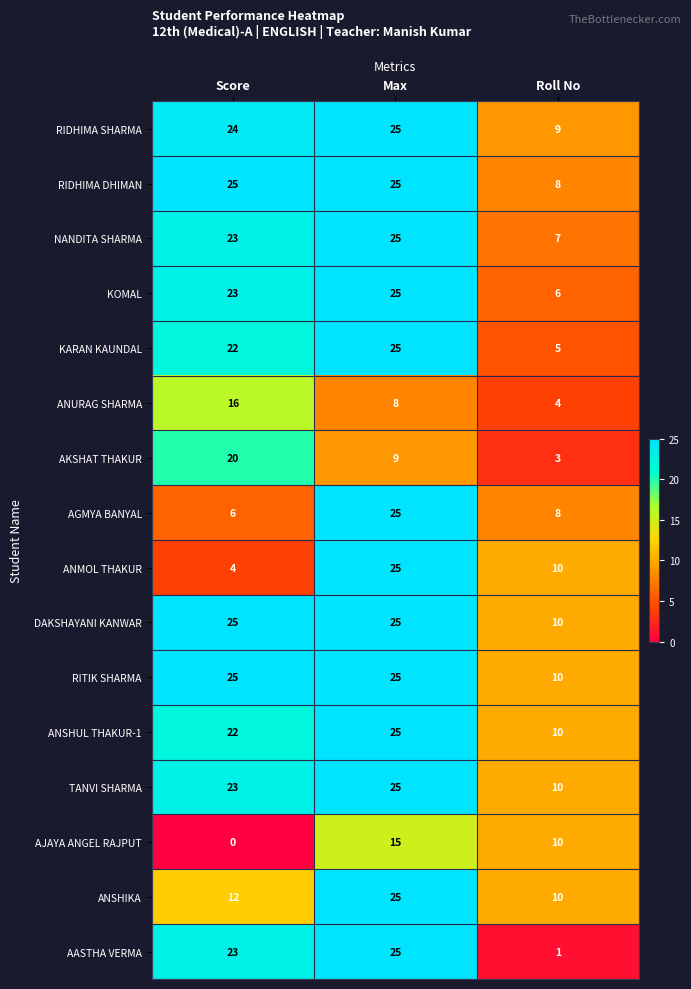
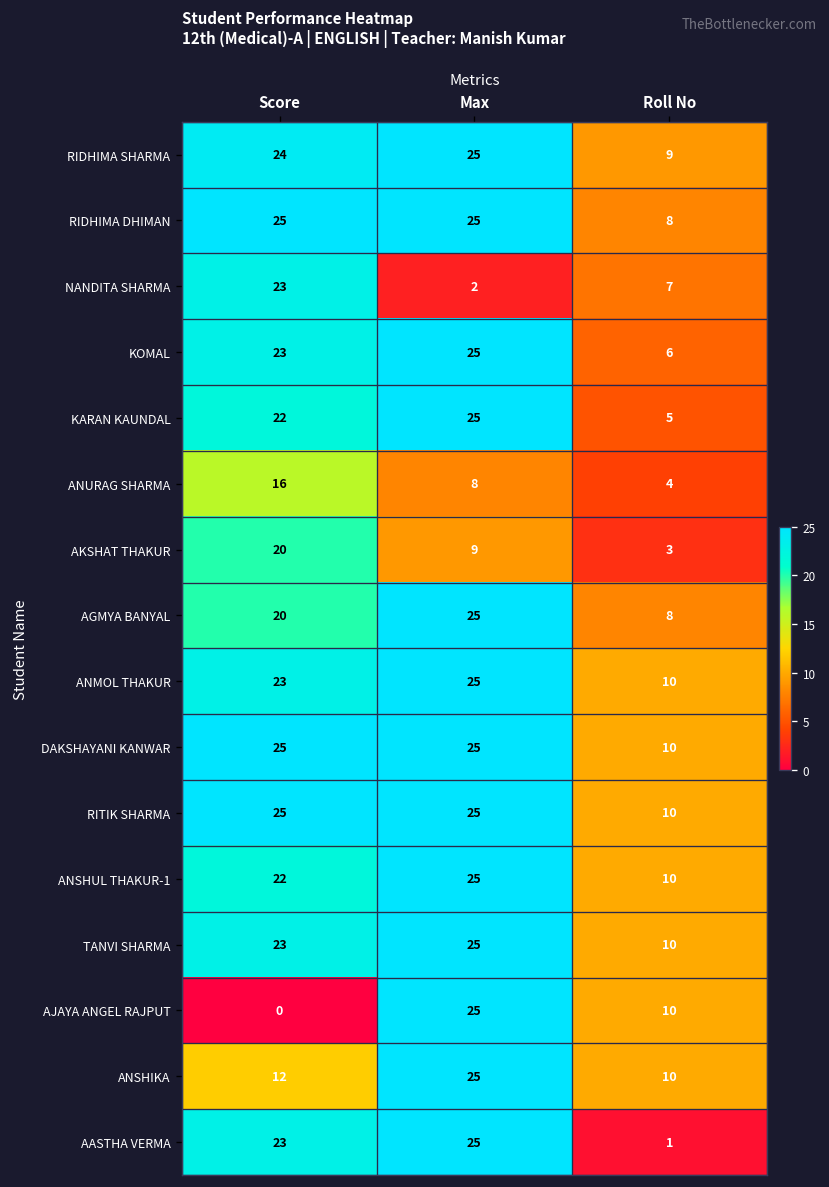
  {
    "RIDHIMA SHARMA": {
      "Score": 24,
      "Max": 25,
      "Roll No": 9
    },
    "RIDHIMA DHIMAN": {
      "Score": 25,
      "Max": 25,
      "Roll No": 8
    },
    "NANDITA SHARMA": {
      "Score": 23,
-     "Max": 25,
+     "Max": 2,
      "Roll No": 7
    },
    "KOMAL": {
      "Score": 23,
      "Max": 25,
      "Roll No": 6
    },
    "KARAN KAUNDAL": {
      "Score": 22,
      "Max": 25,
      "Roll No": 5
    },
    "ANURAG SHARMA": {
      "Score": 16,
      "Max": 8,
      "Roll No": 4
    },
    "AKSHAT THAKUR": {
      "Score": 20,
      "Max": 9,
      "Roll No": 3
    },
    "AGMYA BANYAL": {
-     "Score": 6,
+     "Score": 20,
      "Max": 25,
      "Roll No": 8
    },
    "ANMOL THAKUR": {
-     "Score": 4,
+     "Score": 23,
      "Max": 25,
      "Roll No": 10
    },
    "DAKSHAYANI KANWAR": {
      "Score": 25,
      "Max": 25,
      "Roll No": 10
    },
    "RITIK SHARMA": {
      "Score": 25,
      "Max": 25,
      "Roll No": 10
    },
    "ANSHUL THAKUR-1": {
      "Score": 22,
      "Max": 25,
      "Roll No": 10
    },
    "TANVI SHARMA": {
      "Score": 23,
      "Max": 25,
      "Roll No": 10
    },
    "AJAYA ANGEL RAJPUT": {
      "Score": 0,
-     "Max": 15,
+     "Max": 25,
      "Roll No": 10
    },
    "ANSHIKA": {
      "Score": 12,
      "Max": 25,
      "Roll No": 10
    },
    "AASTHA VERMA": {
      "Score": 23,
      "Max": 25,
      "Roll No": 1
    }
  }
